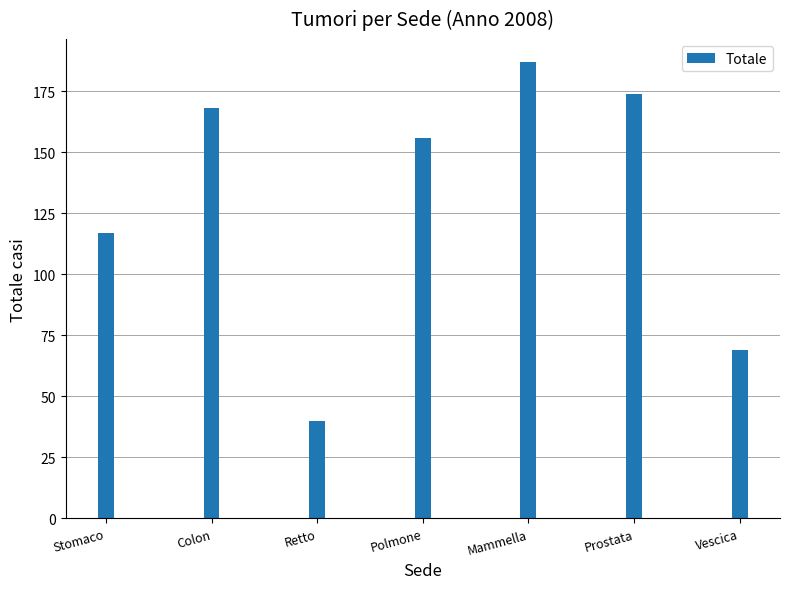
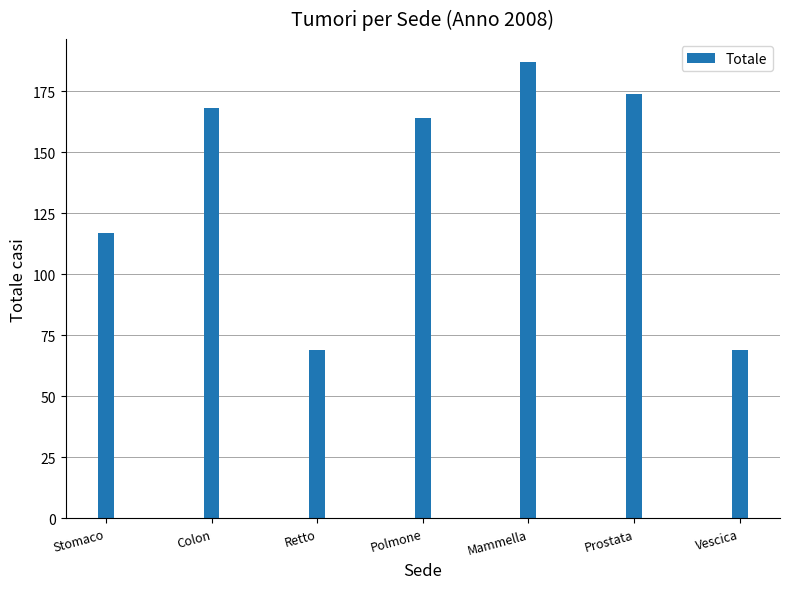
  {
    "Stomaco": 117,
    "Colon": 168,
-   "Retto": 40,
-   "Polmone": 156,
+   "Retto": 69,
+   "Polmone": 164,
    "Mammella": 187,
    "Prostata": 174,
    "Vescica": 69
  }
